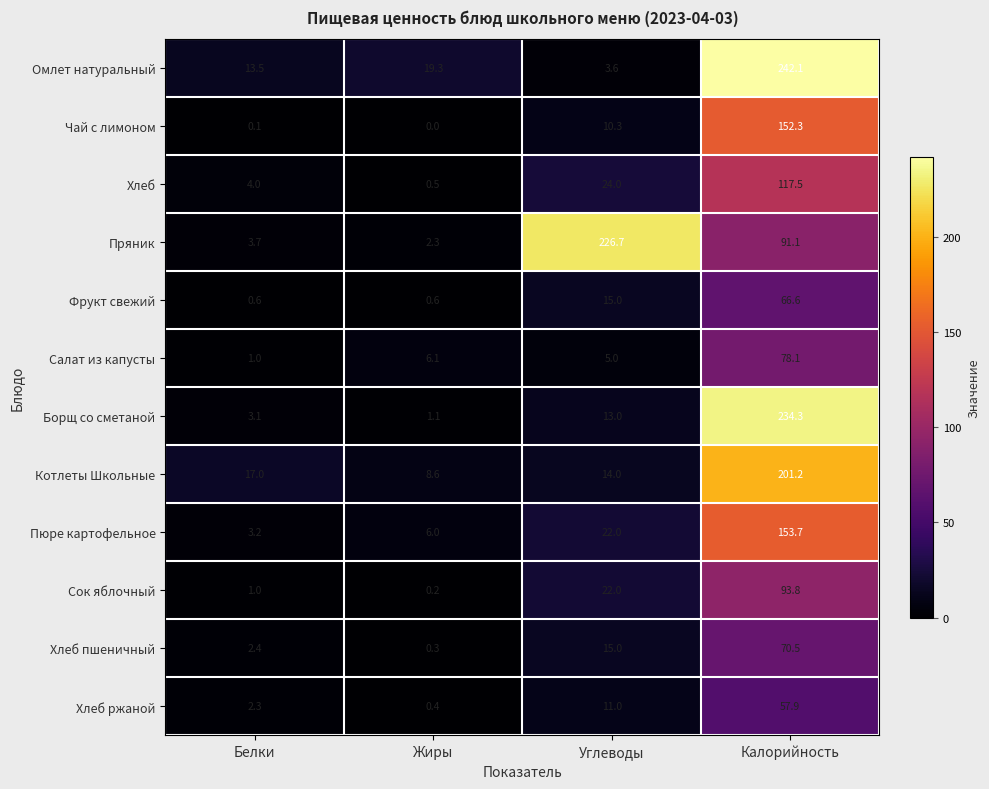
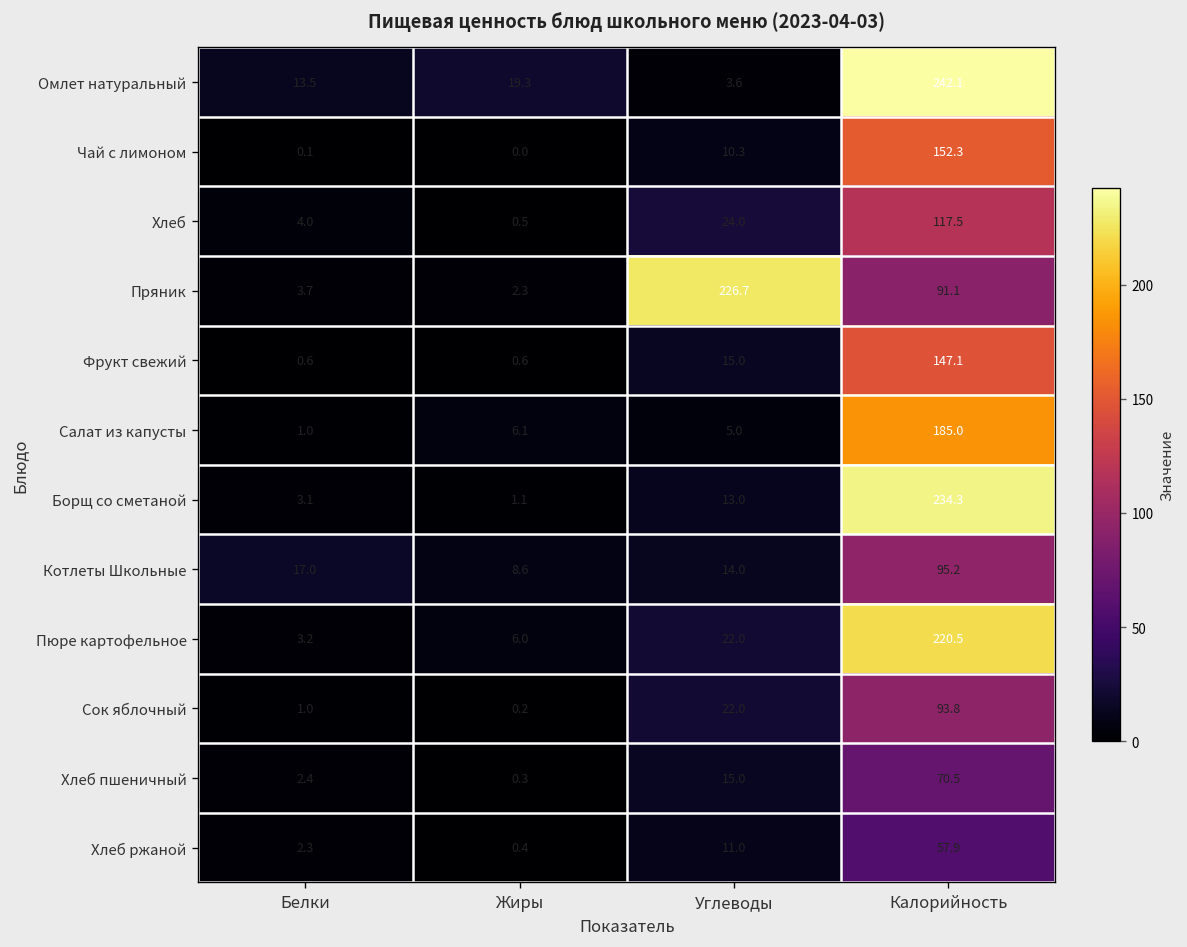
  {
    "Омлет натуральный": {
      "Калорийность": 242.1
    },
    "Чай с лимоном": {
      "Калорийность": 152.3
    },
    "Хлеб": {
      "Калорийность": 117.5
    },
    "Пряник": {
      "Углеводы": 226.7,
      "Калорийность": 91.1
    },
    "Фрукт свежий": {
-     "Калорийность": 66.6
+     "Калорийность": 147.1
    },
    "Салат из капусты": {
-     "Калорийность": 78.1
+     "Калорийность": 185.0
    },
    "Борщ со сметаной": {
      "Калорийность": 234.3
    },
    "Котлеты Школьные": {
-     "Калорийность": 201.2
+     "Калорийность": 95.2
    },
    "Пюре картофельное": {
-     "Калорийность": 153.7
+     "Калорийность": 220.5
    },
    "Сок яблочный": {
      "Калорийность": 93.8
    },
    "Хлеб пшеничный": {
      "Калорийность": 70.5
    },
    "Хлеб ржаной": {
      "Калорийность": 57.9
    }
  }
